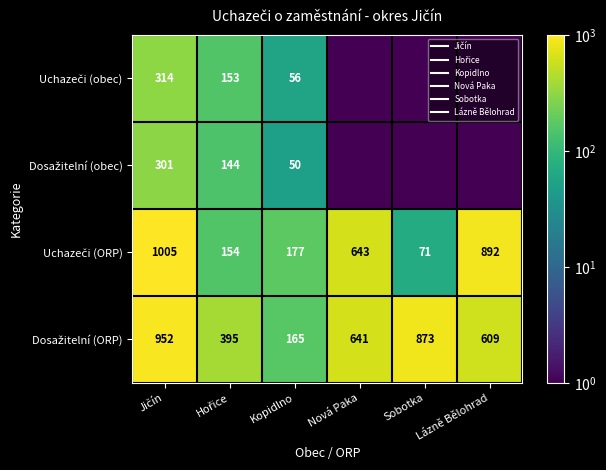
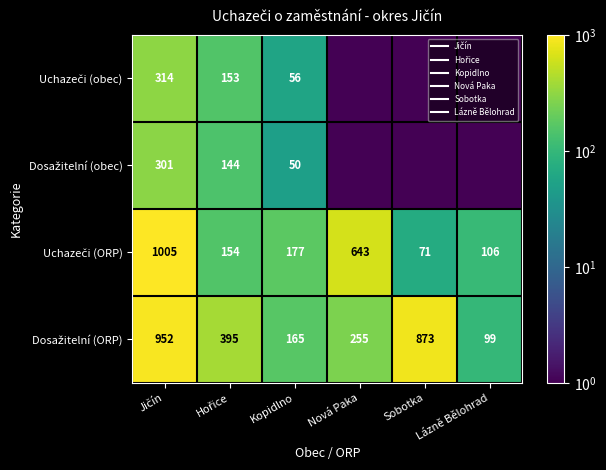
  {
    "Uchazeči (obec)": {
      "Jičín": 314,
      "Hořice": 153,
      "Kopidlno": 56
    },
    "Dosažitelní (obec)": {
      "Jičín": 301,
      "Hořice": 144,
      "Kopidlno": 50
    },
    "Uchazeči (ORP)": {
      "Jičín": 1005,
      "Hořice": 154,
      "Kopidlno": 177,
      "Nová Paka": 643,
      "Sobotka": 71,
-     "Lázně Bělohrad": 892
+     "Lázně Bělohrad": 106
    },
    "Dosažitelní (ORP)": {
      "Jičín": 952,
      "Hořice": 395,
      "Kopidlno": 165,
-     "Nová Paka": 641,
+     "Nová Paka": 255,
      "Sobotka": 873,
-     "Lázně Bělohrad": 609
+     "Lázně Bělohrad": 99
    }
  }
